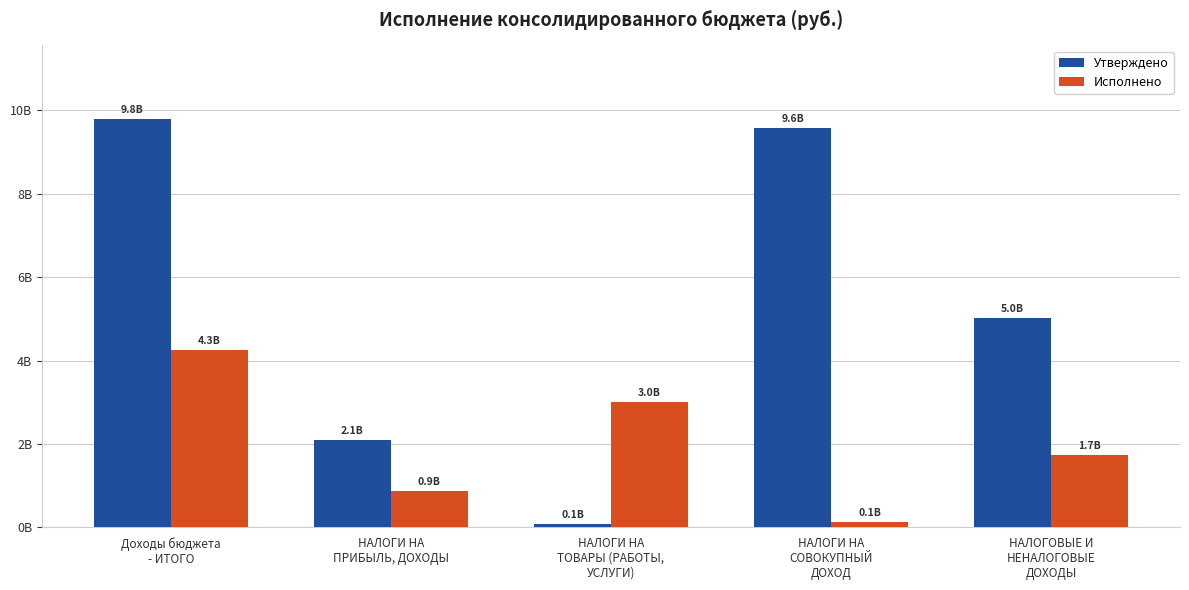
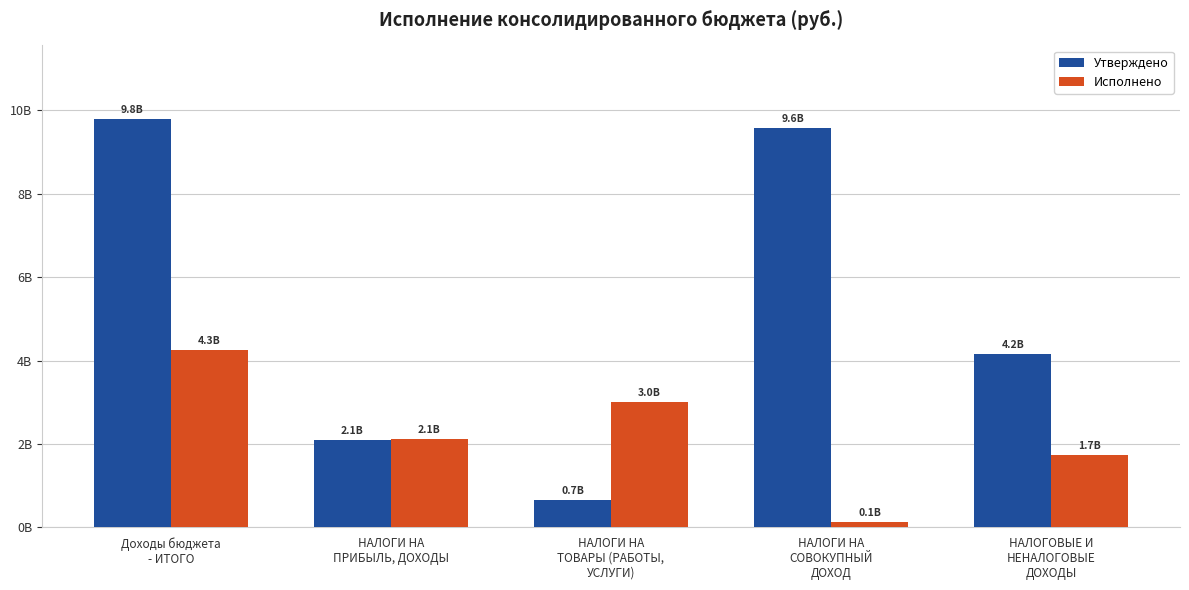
  {
    "Утверждено": {
      "Доходы бюджета - ИТОГО": "9.8B",
      "НАЛОГИ НА ПРИБЫЛЬ, ДОХОДЫ": "2.1B",
-     "НАЛОГИ НА ТОВАРЫ (РАБОТЫ, УСЛУГИ)": "0.1B",
+     "НАЛОГИ НА ТОВАРЫ (РАБОТЫ, УСЛУГИ)": "0.7B",
      "НАЛОГИ НА СОВОКУПНЫЙ ДОХОД": "9.6B",
-     "НАЛОГОВЫЕ И НЕНАЛОГОВЫЕ ДОХОДЫ": "5.0B"
+     "НАЛОГОВЫЕ И НЕНАЛОГОВЫЕ ДОХОДЫ": "4.2B"
    },
    "Исполнено": {
      "Доходы бюджета - ИТОГО": "4.3B",
-     "НАЛОГИ НА ПРИБЫЛЬ, ДОХОДЫ": "0.9B",
+     "НАЛОГИ НА ПРИБЫЛЬ, ДОХОДЫ": "2.1B",
      "НАЛОГИ НА ТОВАРЫ (РАБОТЫ, УСЛУГИ)": "3.0B",
      "НАЛОГИ НА СОВОКУПНЫЙ ДОХОД": "0.1B",
      "НАЛОГОВЫЕ И НЕНАЛОГОВЫЕ ДОХОДЫ": "1.7B"
    }
  }
